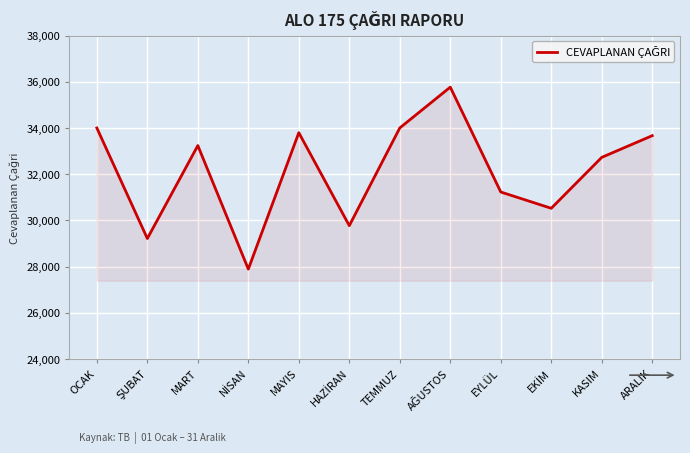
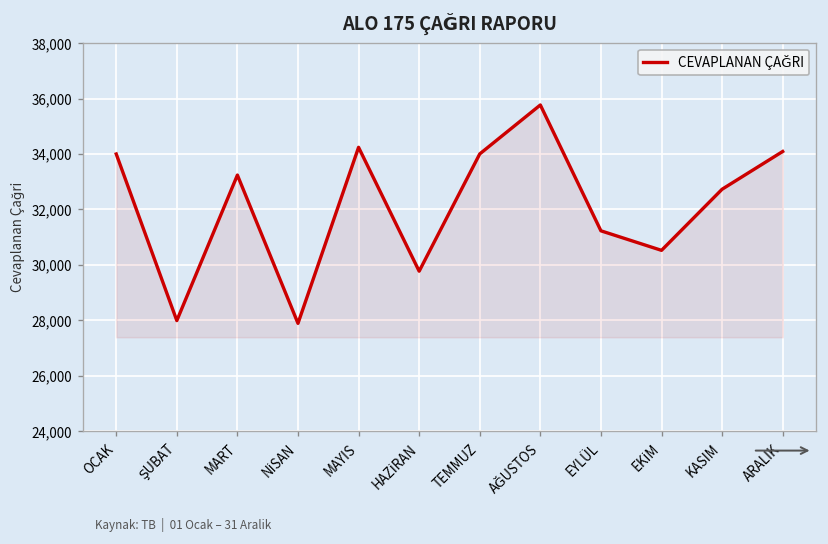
  {
    "OCAK": "34,000",
-   "ŞUBAT": "29,200",
+   "ŞUBAT": "28,000",
    "MART": "33,200",
    "NİSAN": "27,900",
-   "MAYIS": "33,800",
+   "MAYIS": "34,200",
    "HAZİRAN": "29,800",
    "TEMMUZ": "34,000",
    "AĞUSTOS": "35,800",
    "EYLÜL": "31,200",
    "EKİM": "30,500",
    "KASIM": "32,700",
-   "ARALIK": "33,700"
+   "ARALIK": "34,100"
  }
